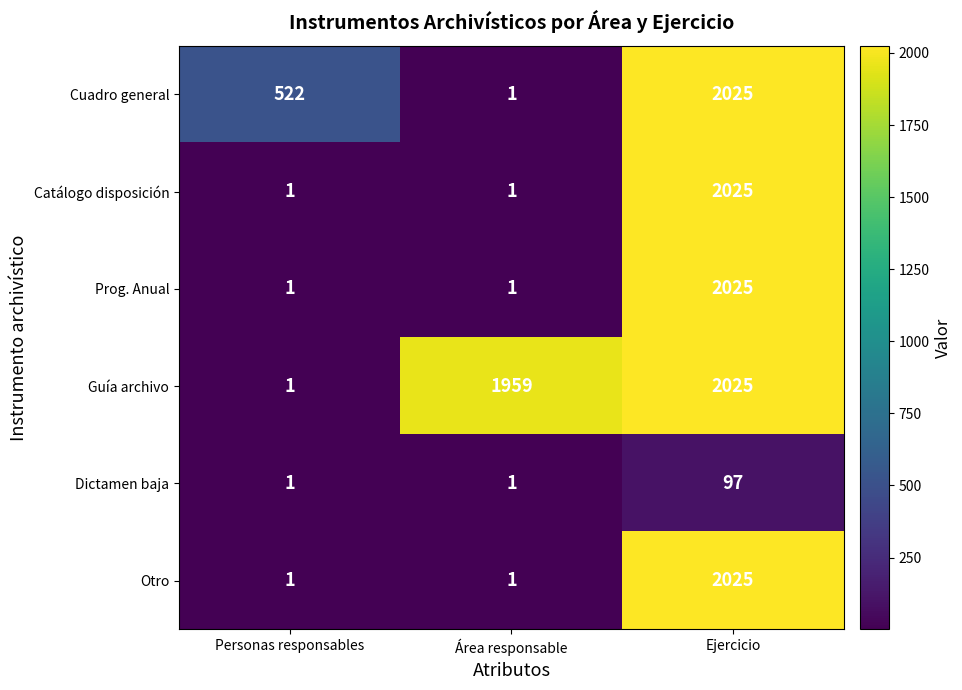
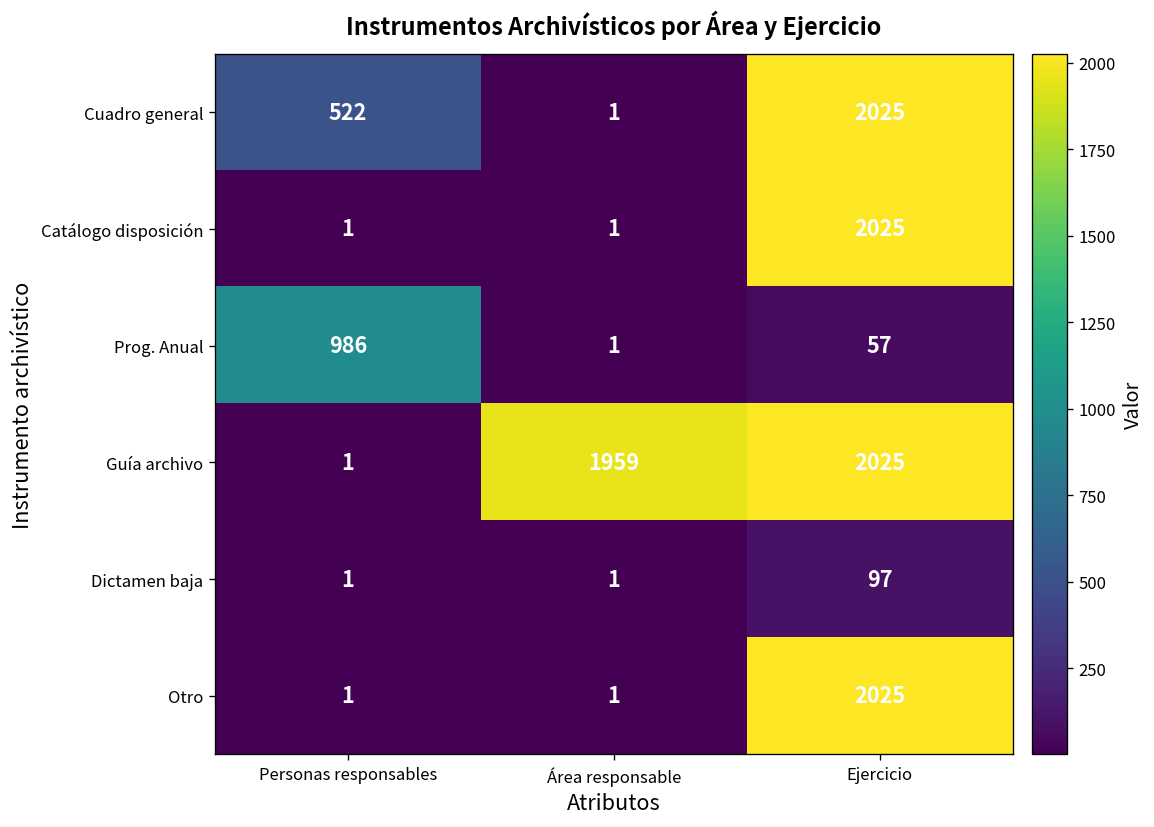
  {
    "Cuadro general": {
      "Personas responsables": 522,
      "Área responsable": 1,
      "Ejercicio": 2025
    },
    "Catálogo disposición": {
      "Personas responsables": 1,
      "Área responsable": 1,
      "Ejercicio": 2025
    },
    "Prog. Anual": {
-     "Personas responsables": 1,
+     "Personas responsables": 986,
      "Área responsable": 1,
-     "Ejercicio": 2025
+     "Ejercicio": 57
    },
    "Guía archivo": {
      "Personas responsables": 1,
      "Área responsable": 1959,
      "Ejercicio": 2025
    },
    "Dictamen baja": {
      "Personas responsables": 1,
      "Área responsable": 1,
      "Ejercicio": 97
    },
    "Otro": {
      "Personas responsables": 1,
      "Área responsable": 1,
      "Ejercicio": 2025
    }
  }
